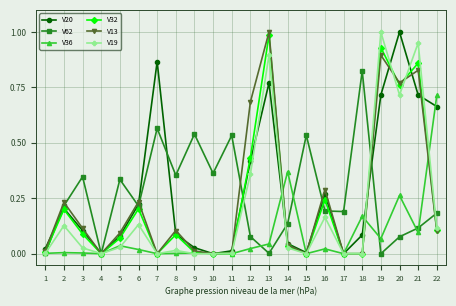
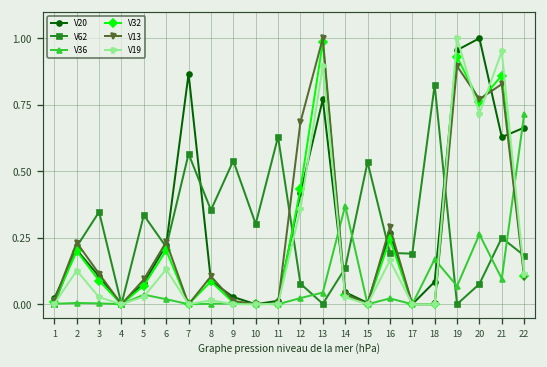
  {
    "V20": {
      "7": 0.87,
      "9": 0.03,
      "12": 0.42,
      "13": 0.77,
      "16": 0.27,
      "18": 0.08,
-     "19": 0.72,
+     "19": 0.96,
      "20": 1.00,
-     "21": 0.72,
+     "21": 0.63,
      "22": 0.66
    },
    "V62": {
      "2": 0.22,
      "3": 0.35,
      "5": 0.33,
      "7": 0.57,
      "8": 0.35,
      "9": 0.54,
-     "10": 0.36,
-     "11": 0.53,
+     "10": 0.30,
+     "11": 0.63,
      "12": 0.08,
      "13": 0.00,
      "14": 0.14,
      "15": 0.53,
      "16": 0.19,
      "17": 0.19,
      "18": 0.82,
      "19": 0.00,
      "20": 0.08,
-     "21": 0.12,
+     "21": 0.25,
      "22": 0.18
    },
    "V36": {
      "2": 0.00,
      "3": 0.00,
      "6": 0.02,
      "8": 0.00,
      "12": 0.02,
      "13": 0.04,
      "14": 0.37,
      "16": 0.02,
      "18": 0.17,
      "19": 0.07,
      "20": 0.26,
      "21": 0.10,
      "22": 0.71
    },
    "V32": {
      "3": 0.09,
      "6": 0.20,
      "12": 0.43,
      "13": 0.99,
      "16": 0.24,
      "19": 0.93,
      "21": 0.86
    },
    "V13": {
      "2": 0.23,
      "5": 0.09,
      "6": 0.23,
      "8": 0.10,
      "12": 0.68,
      "13": 1.00,
      "16": 0.29,
      "19": 0.90,
      "21": 0.83
    },
    "V19": {
      "2": 0.13,
      "3": 0.03,
      "6": 0.13,
      "8": 0.01,
      "12": 0.36,
      "13": 0.90,
      "16": 0.16,
      "19": 1.00,
      "20": 0.72,
      "21": 0.95
    }
  }
